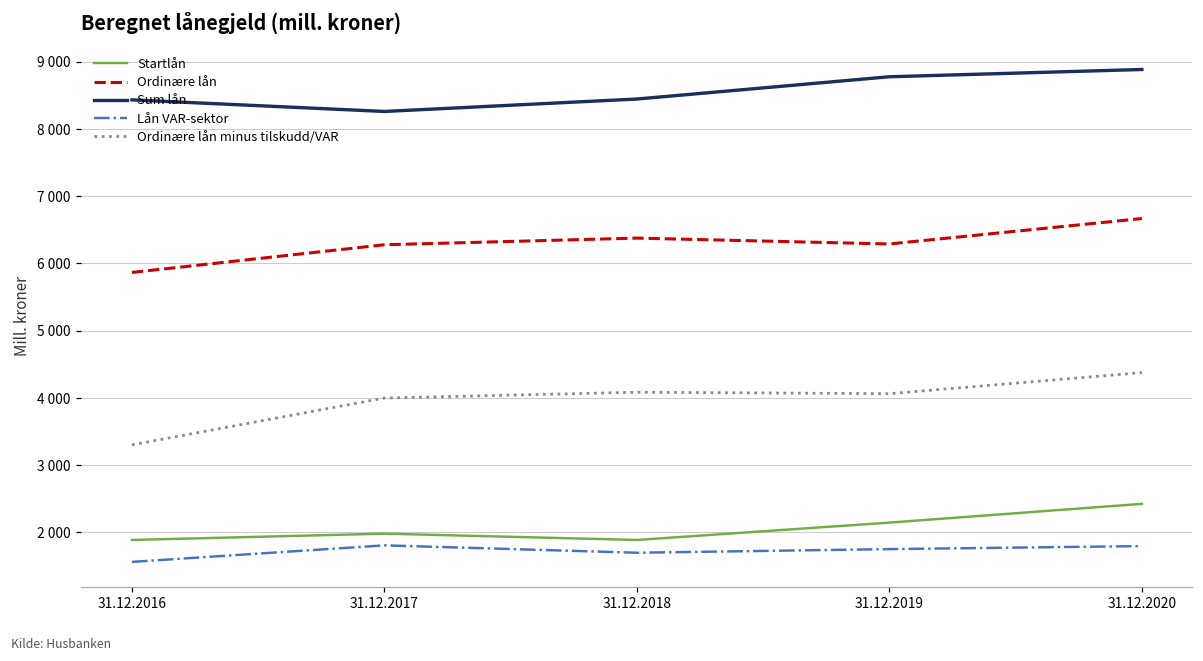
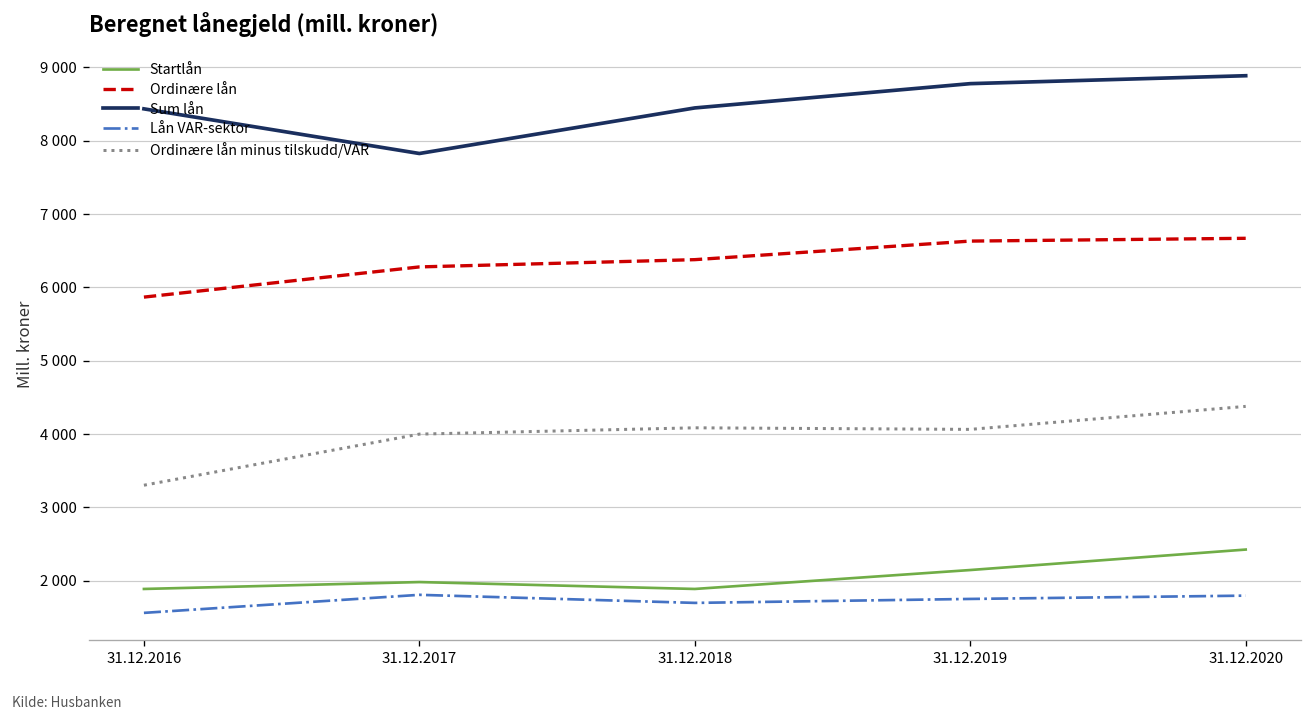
  {
    "Startlån": {
      "31.12.2016": 1900,
      "31.12.2017": 2000,
      "31.12.2018": 1900,
      "31.12.2019": 2100,
      "31.12.2020": 2400
    },
    "Ordinære lån": {
      "31.12.2016": 5900,
      "31.12.2017": 6300,
      "31.12.2018": 6400,
-     "31.12.2019": 6300,
+     "31.12.2019": 6600,
      "31.12.2020": 6700
    },
    "Sum lån": {
      "31.12.2016": 8400,
-     "31.12.2017": 8300,
+     "31.12.2017": 7800,
      "31.12.2018": 8400,
      "31.12.2019": 8800,
      "31.12.2020": 8900
    },
    "Lån VAR-sektor": {
      "31.12.2016": 1600,
      "31.12.2017": 1800,
      "31.12.2018": 1700,
      "31.12.2019": 1800,
      "31.12.2020": 1800
    },
    "Ordinære lån minus tilskudd/VAR": {
      "31.12.2016": 3300,
      "31.12.2017": 4000,
      "31.12.2018": 4100,
      "31.12.2019": 4100,
      "31.12.2020": 4400
    }
  }
